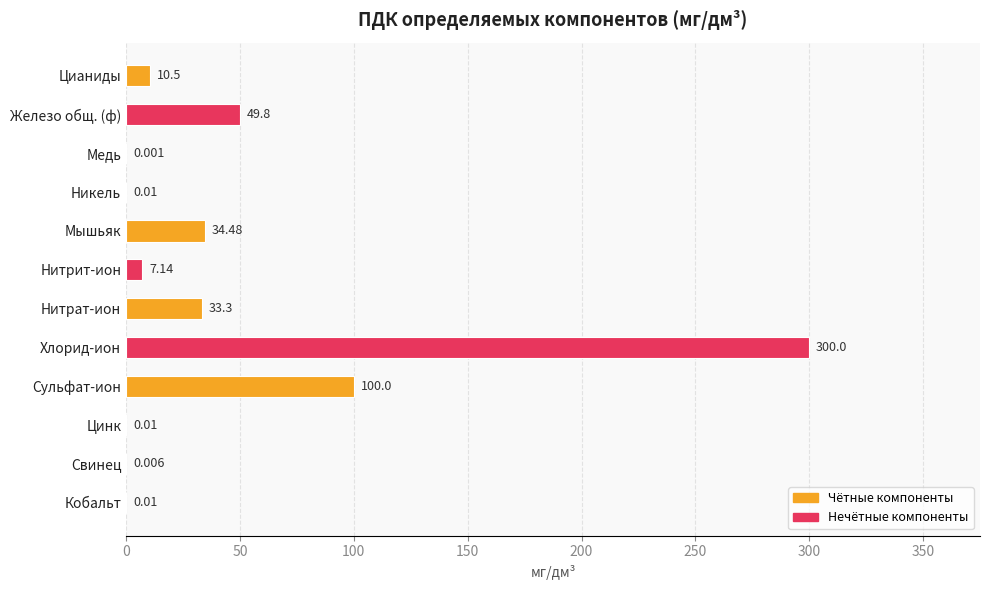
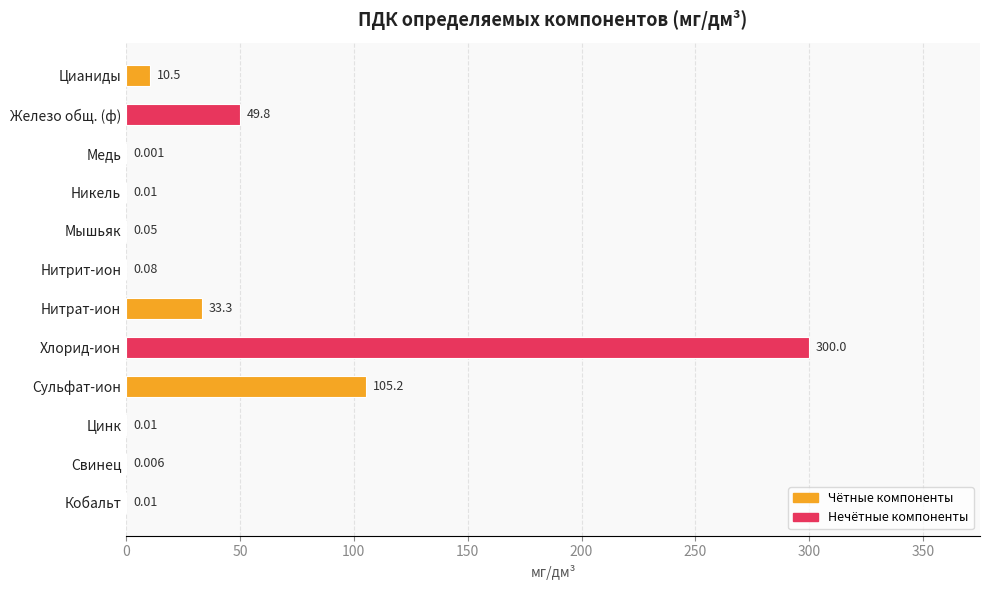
  {
    "Цианиды": 10.5,
    "Железо общ. (ф)": 49.8,
    "Медь": 0.001,
    "Никель": 0.01,
-   "Мышьяк": 34.48,
-   "Нитрит-ион": 7.14,
+   "Мышьяк": 0.05,
+   "Нитрит-ион": 0.08,
    "Нитрат-ион": 33.3,
    "Хлорид-ион": 300.0,
-   "Сульфат-ион": 100.0,
+   "Сульфат-ион": 105.2,
    "Цинк": 0.01,
    "Свинец": 0.006,
    "Кобальт": 0.01
  }
